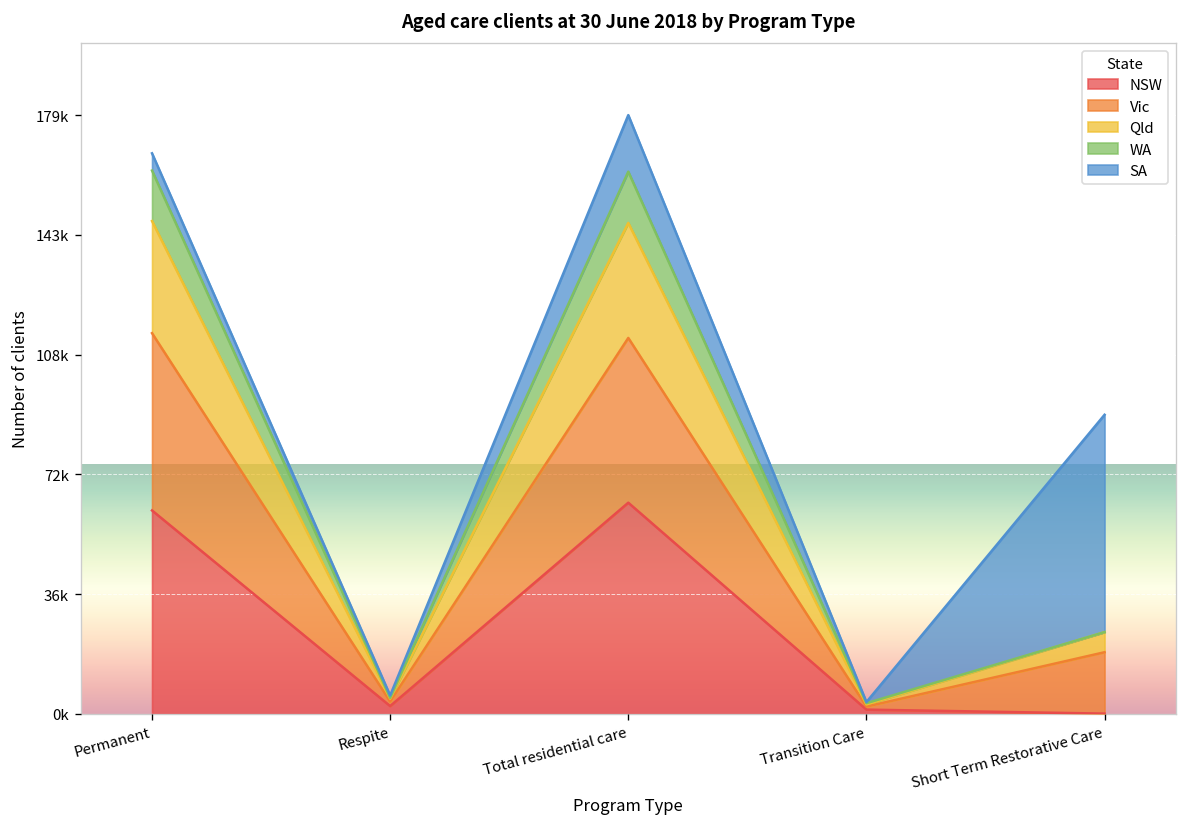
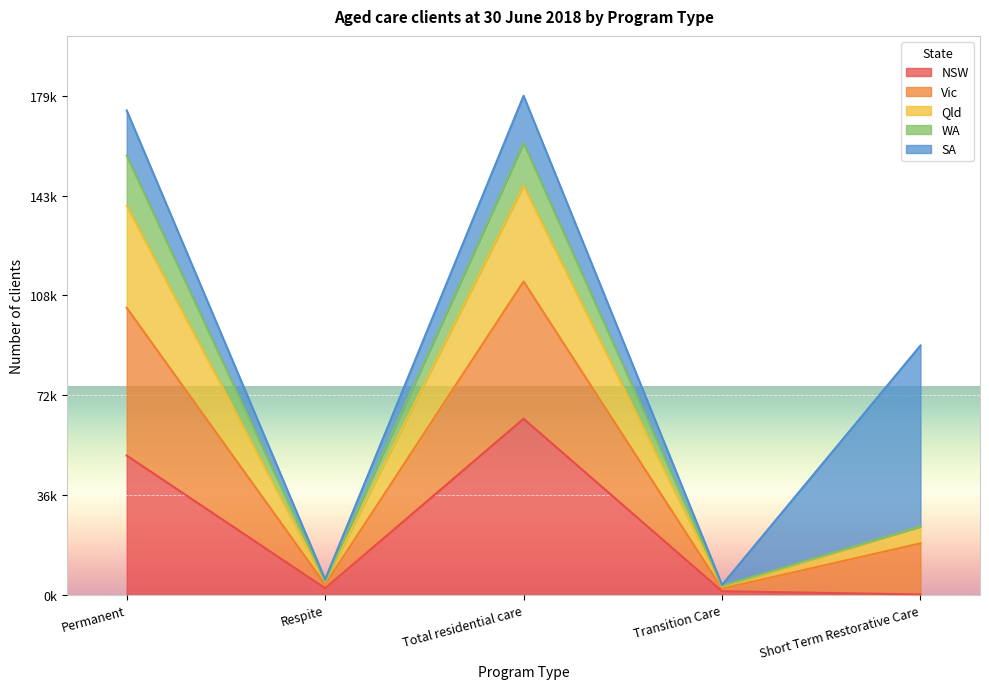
  {
    "NSW": {
-     "Permanent": 61000,
+     "Permanent": 50000,
      "Respite": 2000,
      "Total residential care": 63000,
      "Short Term Restorative Care": 0
    },
    "Vic": {
      "Permanent": 53000,
      "Total residential care": 49000,
      "Short Term Restorative Care": 18000
    },
    "Qld": {
-     "Permanent": 34000,
+     "Permanent": 37000,
      "Total residential care": 34000
    },
    "WA": {
-     "Permanent": 15000,
+     "Permanent": 18000,
      "Total residential care": 15000
    },
    "SA": {
-     "Permanent": 5000,
+     "Permanent": 16000,
      "Total residential care": 17000,
      "Short Term Restorative Care": 65000
    }
  }
